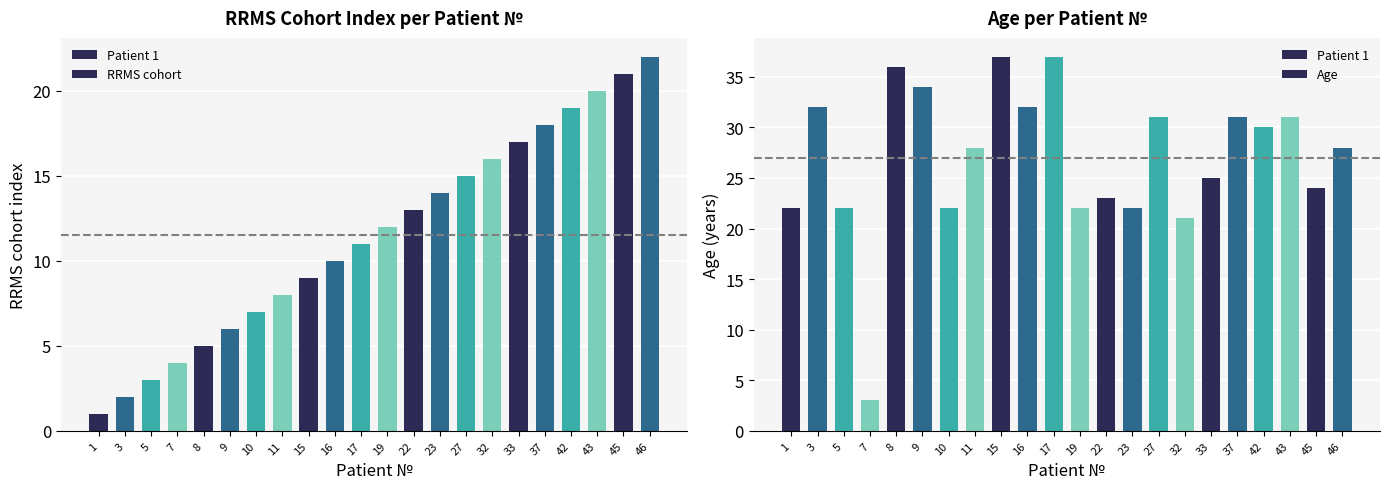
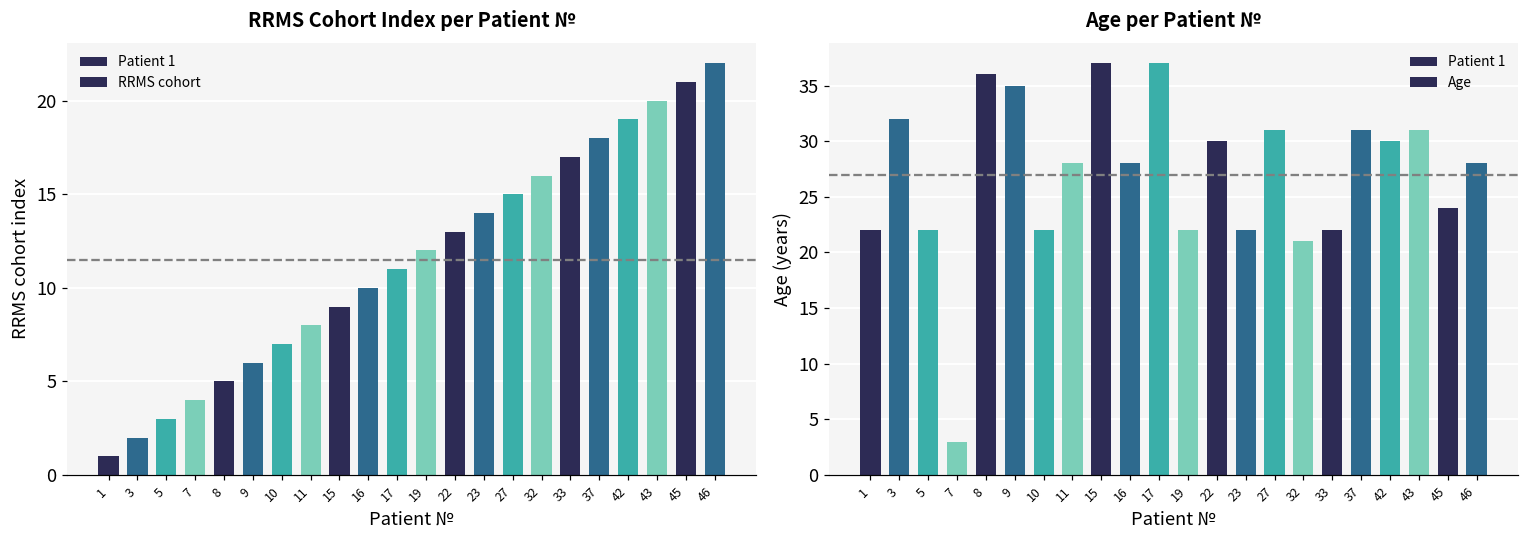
  {
    "RRMS Cohort Index per Patient №": {
      "1": 1.0,
      "3": 2.0,
      "5": 3.0,
      "7": 4.0,
      "8": 5.0,
      "9": 6.0,
      "10": 7.0,
      "11": 8.0,
      "15": 9.0,
      "16": 10.0,
      "17": 11.0,
      "19": 12.0,
      "22": 13.0,
      "23": 14.0,
      "27": 15.0,
      "32": 16.0,
      "33": 17.0,
      "37": 18.0,
      "42": 19.0,
      "43": 20.0,
      "45": 21.0,
      "46": 22.0
    },
    "Age per Patient №": {
      "1": 22,
      "3": 32,
      "5": 22,
      "7": 3,
      "8": 36,
-     "9": 34,
+     "9": 35,
      "10": 22,
      "11": 28,
      "15": 37,
-     "16": 32,
+     "16": 28,
      "17": 37,
      "19": 22,
-     "22": 23,
+     "22": 30,
      "23": 22,
      "27": 31,
      "32": 21,
-     "33": 25,
+     "33": 22,
      "37": 31,
      "42": 30,
      "43": 31,
      "45": 24,
      "46": 28
    }
  }
